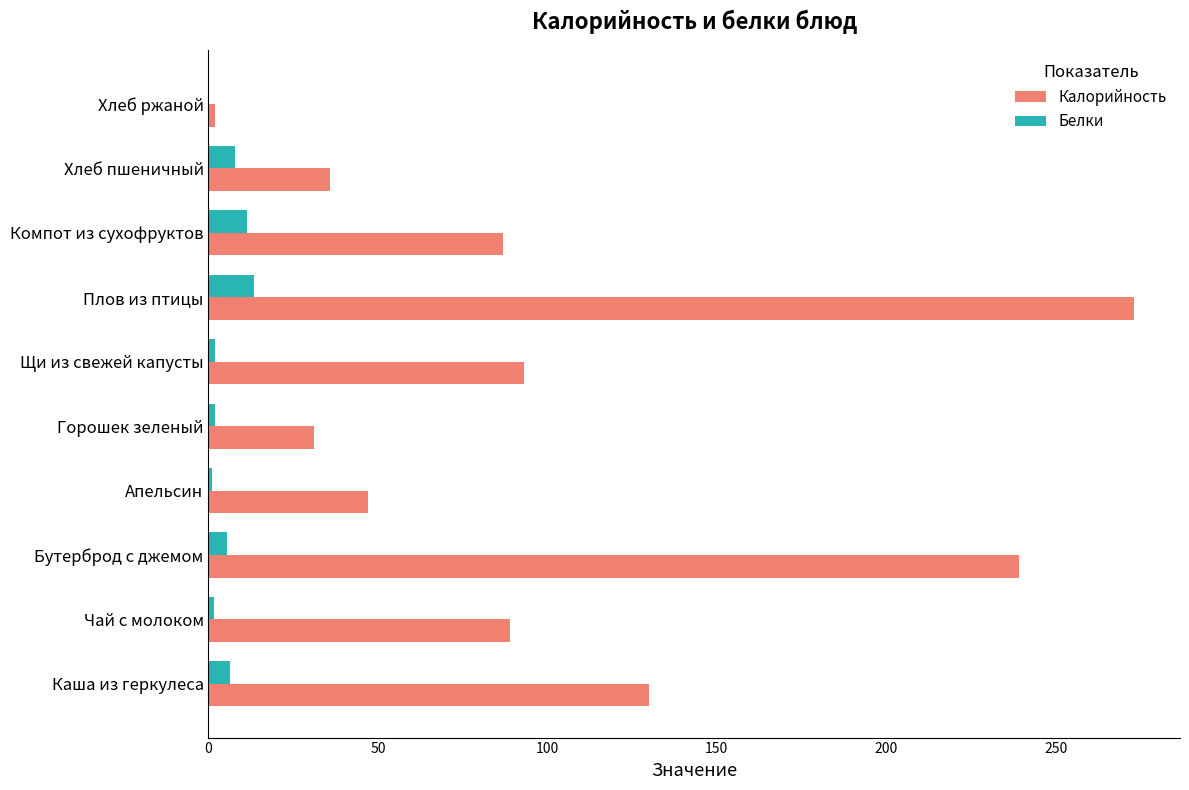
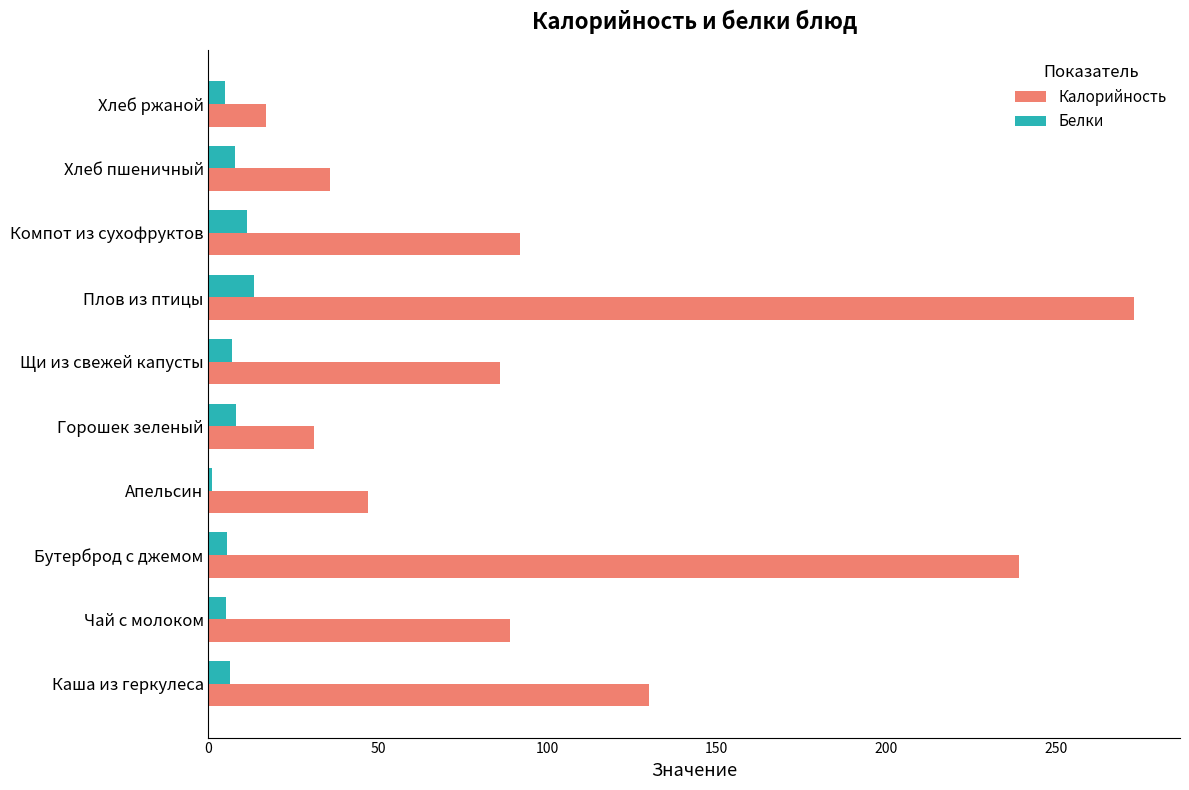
  {
    "Калорийность": {
-     "Хлеб ржаной": 2,
+     "Хлеб ржаной": 17,
      "Хлеб пшеничный": 36,
-     "Компот из сухофруктов": 87,
+     "Компот из сухофруктов": 92,
      "Плов из птицы": 273,
-     "Щи из свежей капусты": 93,
+     "Щи из свежей капусты": 86,
      "Горошек зеленый": 31,
      "Апельсин": 47,
      "Бутерброд с джемом": 239,
      "Чай с молоком": 89,
      "Каша из геркулеса": 130
    },
    "Белки": {
-     "Хлеб ржаной": 0,
+     "Хлеб ржаной": 5,
      "Хлеб пшеничный": 8,
      "Компот из сухофруктов": 11,
      "Плов из птицы": 14,
-     "Щи из свежей капусты": 2,
-     "Горошек зеленый": 2,
+     "Щи из свежей капусты": 7,
+     "Горошек зеленый": 8,
      "Апельсин": 1,
      "Бутерброд с джемом": 6,
-     "Чай с молоком": 2,
+     "Чай с молоком": 5,
      "Каша из геркулеса": 6
    }
  }
